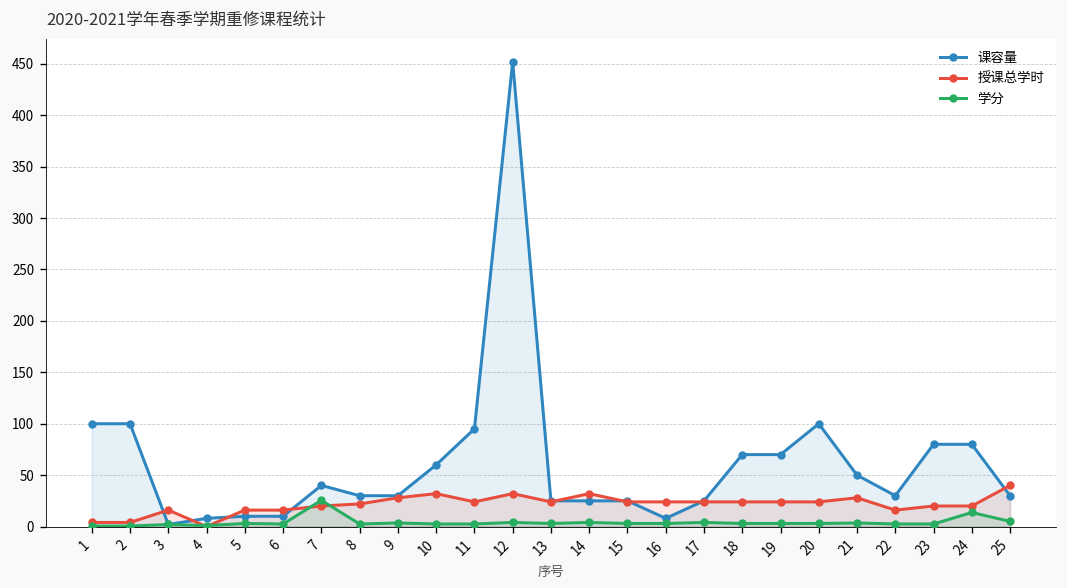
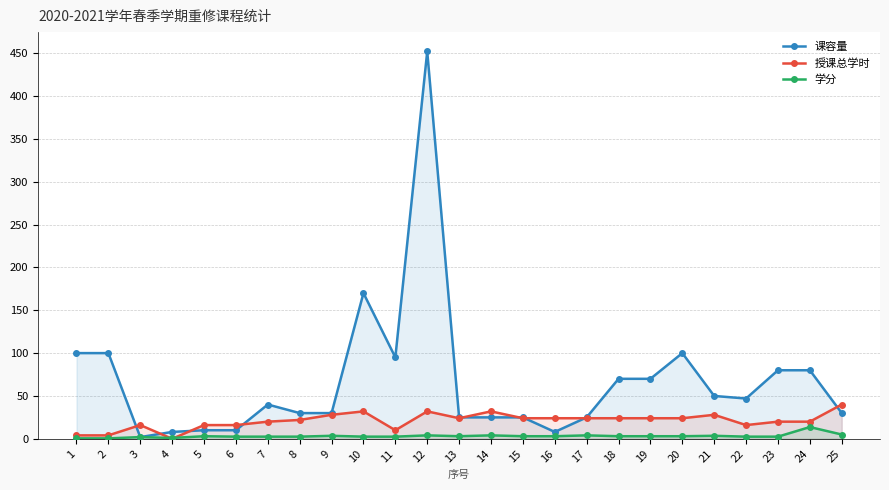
  {
    "课容量": {
      "1": 100,
      "2": 100,
      "4": 10,
      "5": 10,
      "6": 10,
      "7": 40,
      "8": 30,
-     "10": 60,
+     "10": 170,
      "11": 100,
      "12": 450,
      "14": 30,
      "16": 10,
      "18": 70,
      "19": 70,
      "20": 100,
      "21": 50,
-     "22": 30,
+     "22": 50,
      "23": 80,
      "24": 80,
      "25": 30
    },
    "授课总学时": {
      "1": 0,
      "2": 0,
      "3": 20,
      "5": 20,
      "6": 20,
      "7": 20,
      "8": 20,
      "10": 30,
-     "11": 20,
+     "11": 10,
      "12": 30,
      "14": 30,
      "16": 20,
      "18": 20,
      "19": 20,
      "20": 20,
      "21": 30,
      "22": 20,
      "23": 20,
      "24": 20,
      "25": 40
    },
    "学分": {
      "1": 0,
      "2": 0,
      "5": 0,
      "6": 0,
-     "7": 30,
+     "7": 0,
      "8": 0,
      "9": 0,
      "10": 0,
      "11": 0,
      "12": 0,
      "13": 0,
      "14": 0,
      "15": 0,
      "16": 0,
      "17": 0,
      "18": 0,
      "19": 0,
      "20": 0,
      "21": 0,
      "22": 0,
      "23": 0,
      "24": 10,
      "25": 10
    }
  }
